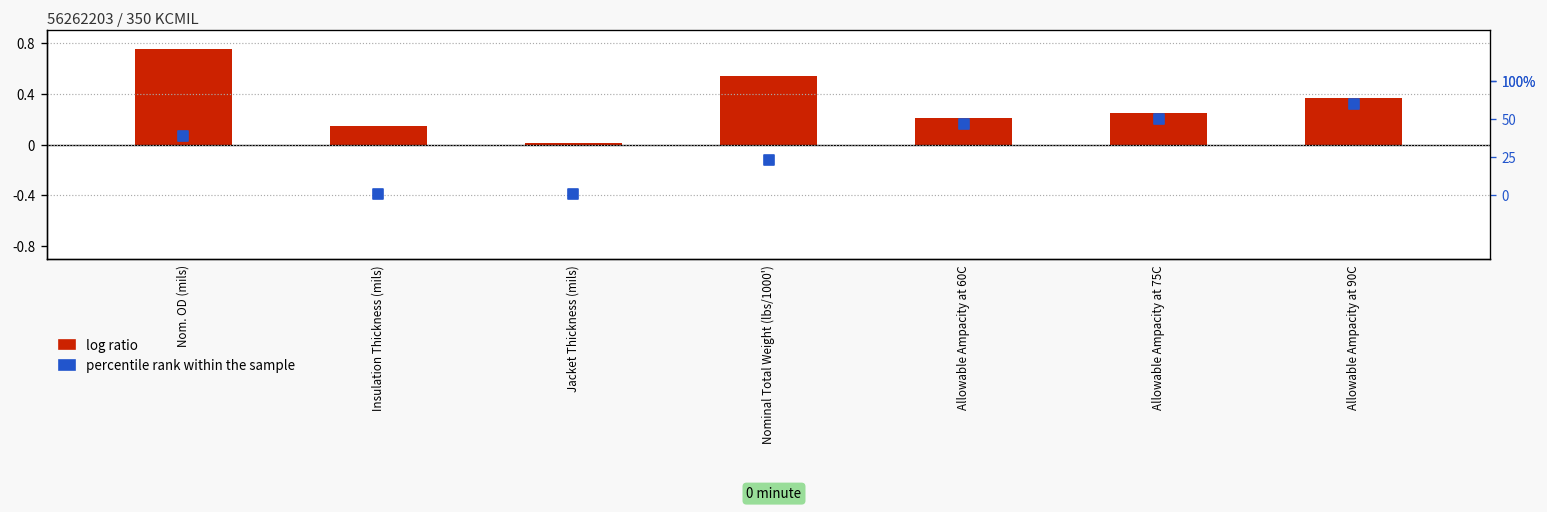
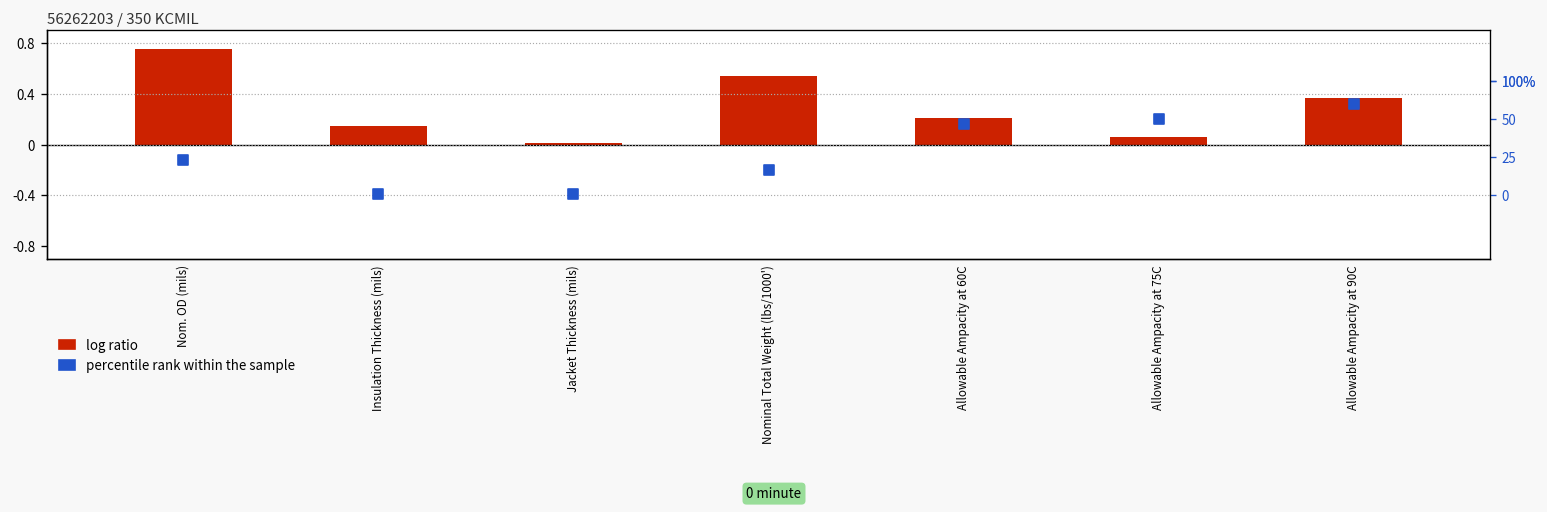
  {
    "log ratio": {
      "Nom. OD (mils)": 0.75,
      "Insulation Thickness (mils)": 0.15,
      "Nominal Total Weight (lbs/1000')": 0.54,
      "Allowable Ampacity at 60C": 0.21,
-     "Allowable Ampacity at 75C": 0.25,
+     "Allowable Ampacity at 75C": 0.06,
      "Allowable Ampacity at 90C": 0.36
    },
    "percentile rank within the sample": {
-     "Nom. OD (mils)": 0.06,
-     "Nominal Total Weight (lbs/1000')": -0.12
+     "Nom. OD (mils)": -0.12,
+     "Nominal Total Weight (lbs/1000')": -0.20
    }
  }
